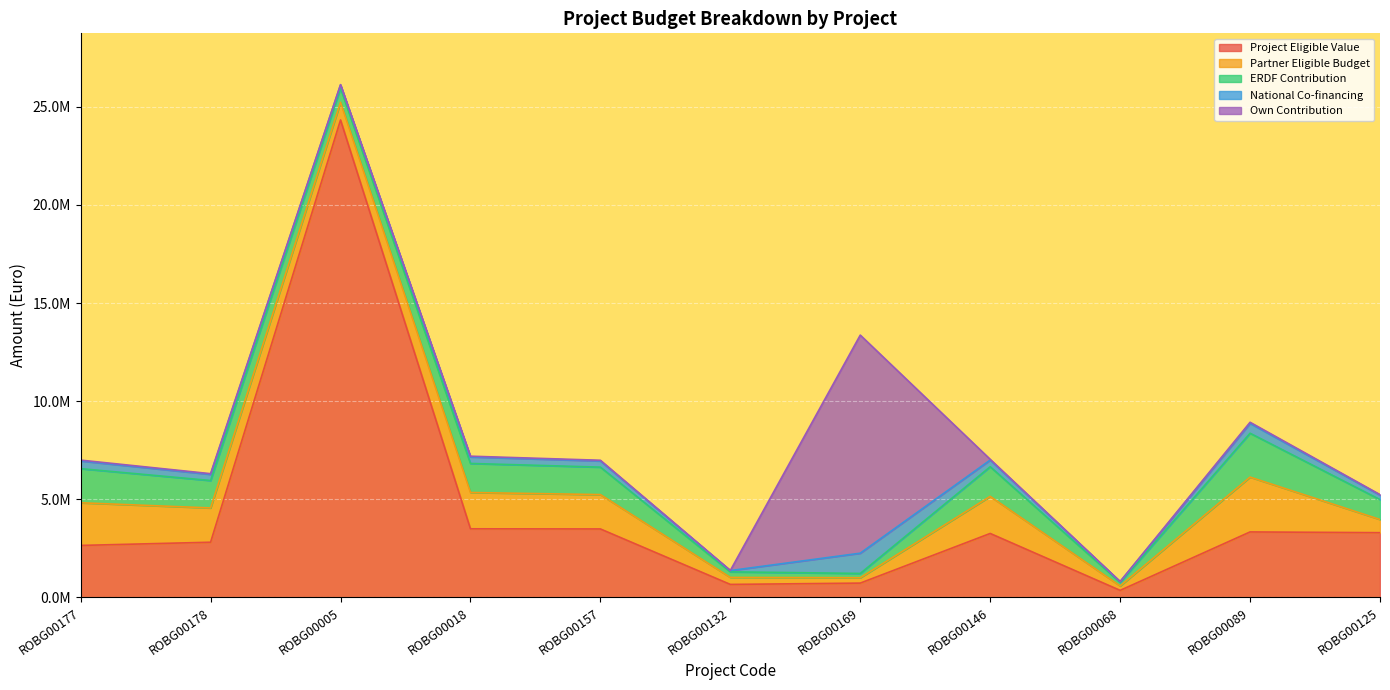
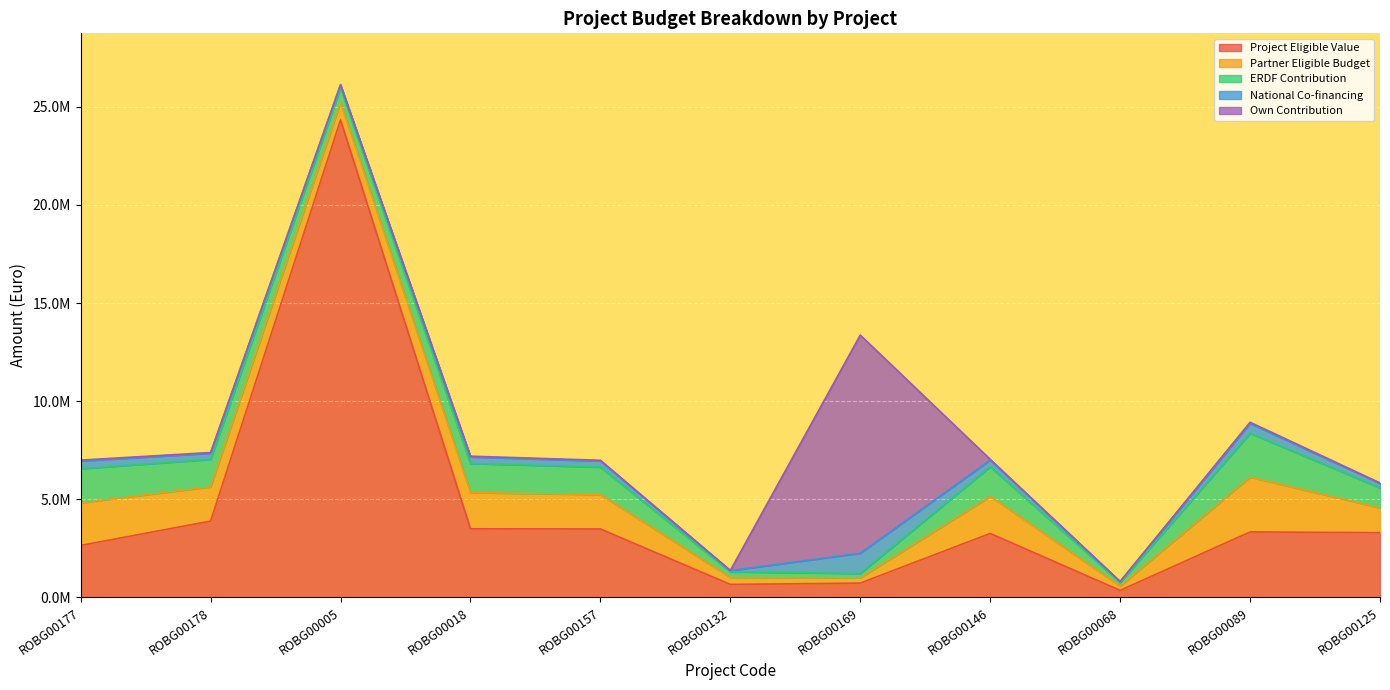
  {
    "Project Eligible Value": {
      "ROBG00177": 2700000,
-     "ROBG00178": 2800000,
+     "ROBG00178": 3900000,
      "ROBG00005": 24300000,
      "ROBG00018": 3500000,
      "ROBG00157": 3500000,
      "ROBG00132": 700000,
      "ROBG00169": 700000,
      "ROBG00146": 3300000,
      "ROBG00068": 400000,
      "ROBG00089": 3300000,
      "ROBG00125": 3300000
    },
    "Partner Eligible Budget": {
      "ROBG00177": 2200000,
      "ROBG00178": 1700000,
      "ROBG00005": 900000,
      "ROBG00018": 1800000,
      "ROBG00157": 1700000,
      "ROBG00132": 400000,
      "ROBG00169": 300000,
      "ROBG00146": 1900000,
      "ROBG00068": 200000,
      "ROBG00089": 2800000,
-     "ROBG00125": 700000
+     "ROBG00125": 1300000
    },
    "ERDF Contribution": {
      "ROBG00177": 1700000,
      "ROBG00178": 1400000,
      "ROBG00005": 700000,
      "ROBG00018": 1500000,
      "ROBG00157": 1400000,
      "ROBG00169": 200000,
      "ROBG00146": 1500000,
      "ROBG00089": 2200000,
      "ROBG00125": 1000000
    },
    "National Co-financing": {
      "ROBG00169": 1000000
    },
    "Own Contribution": {
      "ROBG00169": 11100000
    }
  }
